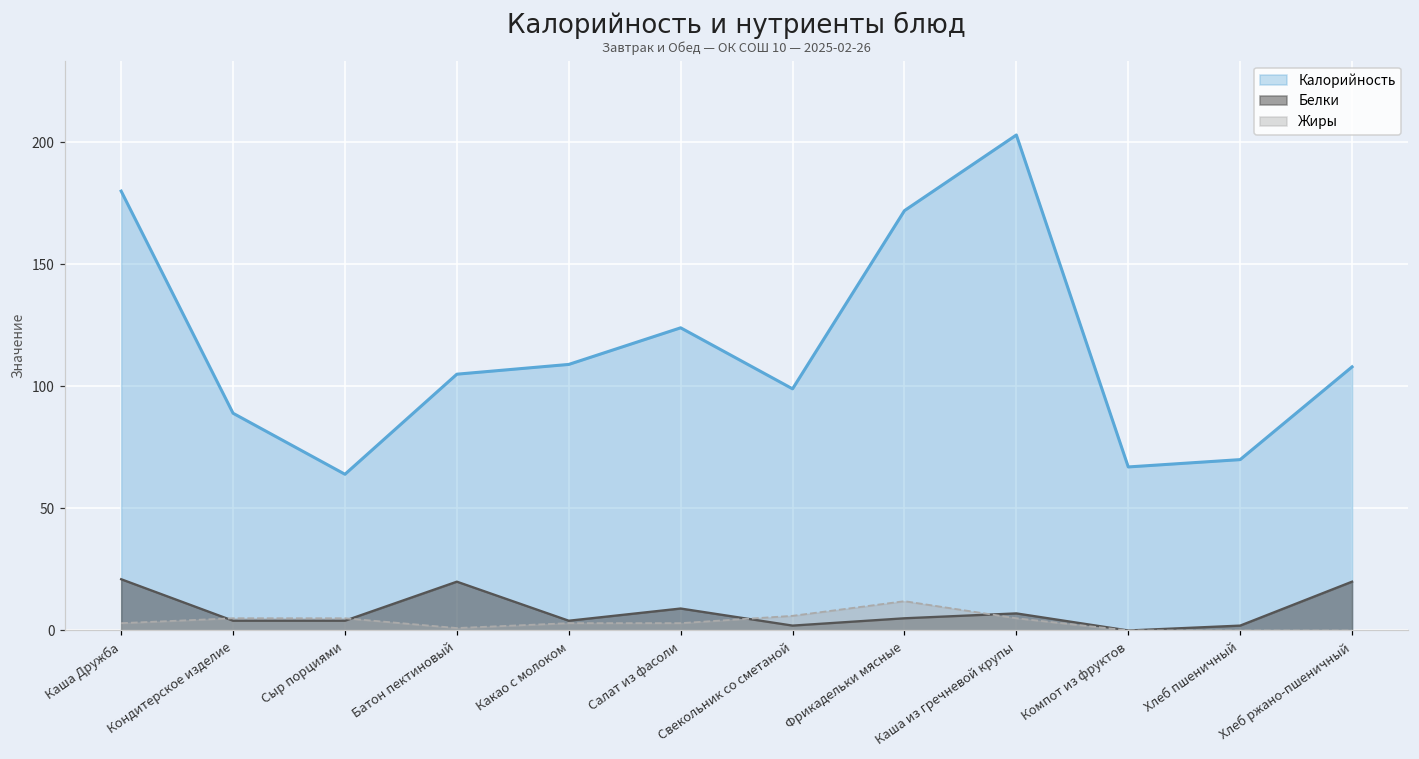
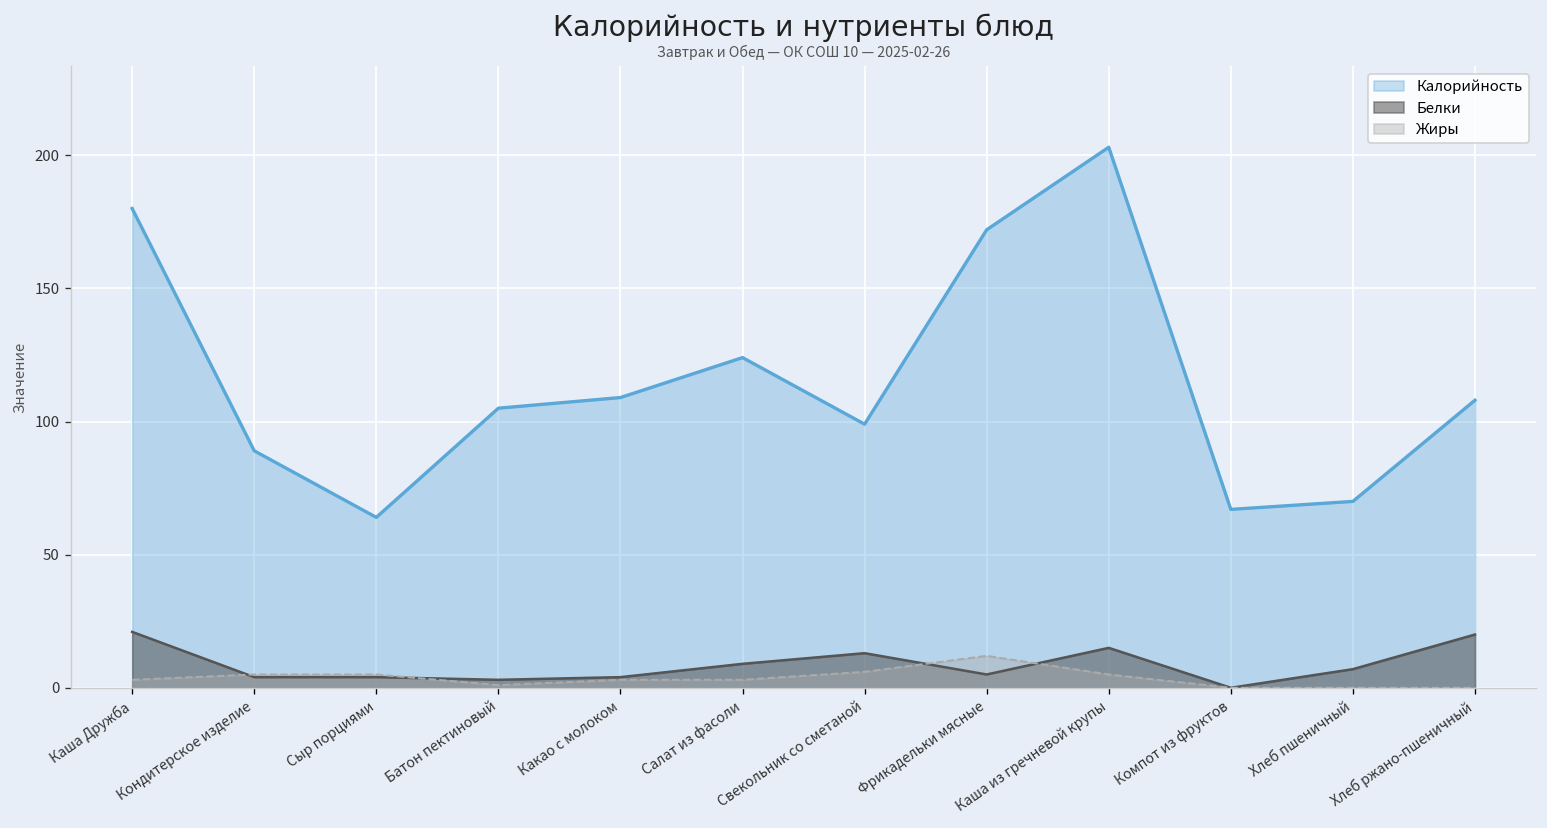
  {
    "Белки": {
      "Каша Дружба": 21,
-     "Батон пектиновый": 20,
+     "Батон пектиновый": 3,
      "Салат из фасоли": 9,
-     "Свекольник со сметаной": 2,
+     "Свекольник со сметаной": 13,
      "Фрикадельки мясные": 5,
-     "Каша из гречневой крупы": 7,
-     "Хлеб пшеничный": 2,
+     "Каша из гречневой крупы": 15,
+     "Хлеб пшеничный": 7,
      "Хлеб ржано-пшеничный": 20
    }
  }
